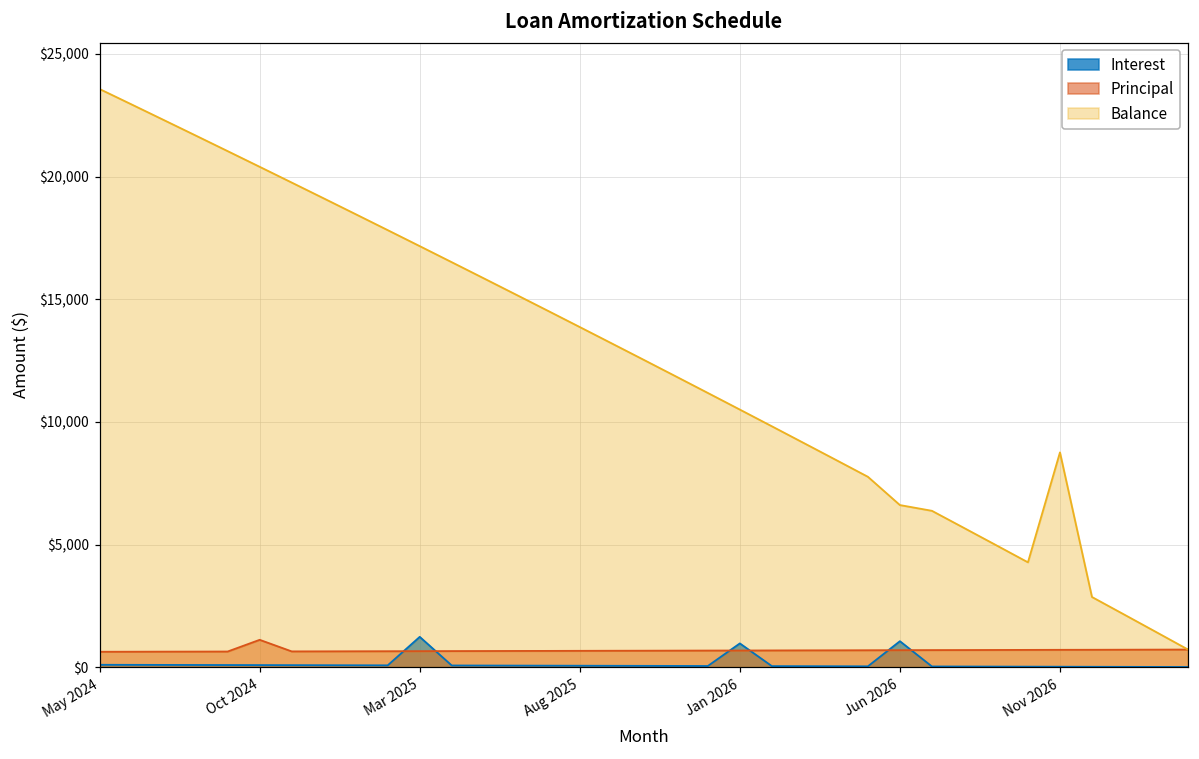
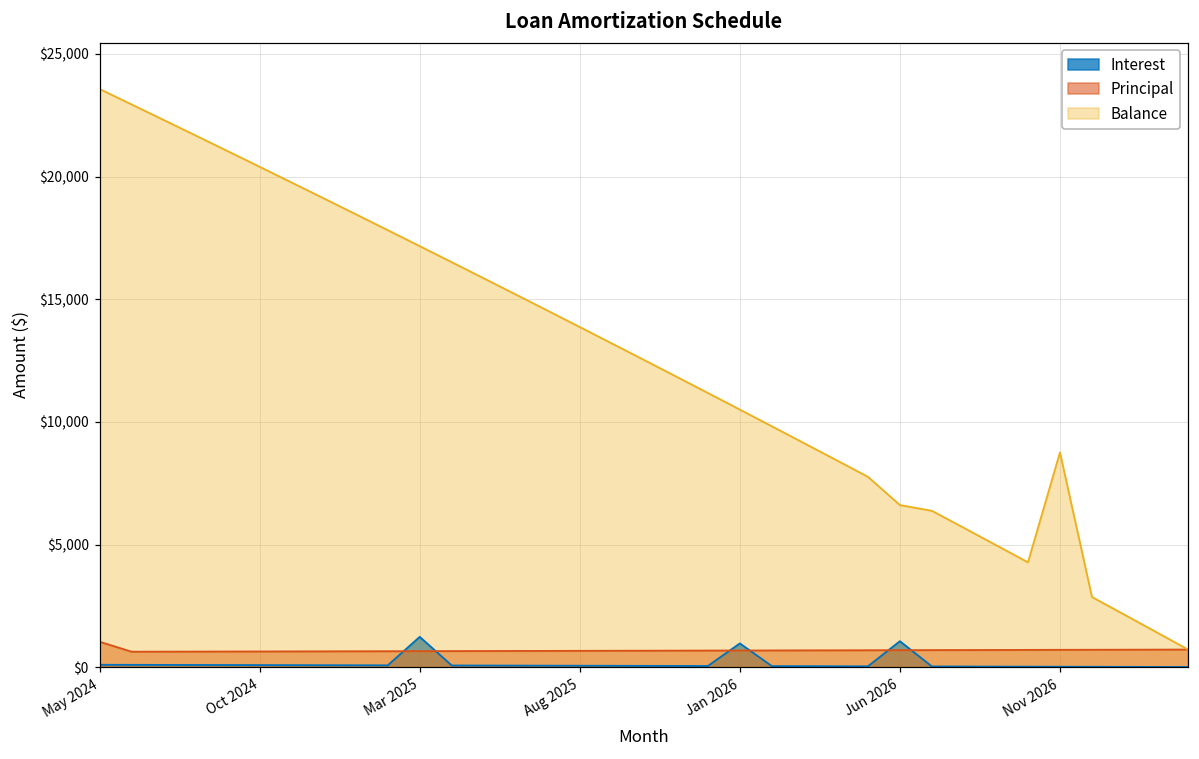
  {
    "Interest": {
      "May 2024": "$100",
      "Oct 2024": "$100",
      "Mar 2025": "$1,200",
      "Aug 2025": "$100",
      "Jan 2026": "$1,000",
      "Jun 2026": "$1,100",
      "Nov 2026": "$0"
    },
    "Principal": {
-     "May 2024": "$600",
-     "Oct 2024": "$1,100",
+     "May 2024": "$1,000",
+     "Oct 2024": "$600",
      "Mar 2025": "$700",
      "Aug 2025": "$700",
      "Jan 2026": "$700",
      "Jun 2026": "$700",
      "Nov 2026": "$700"
    },
    "Balance": {
      "May 2024": "$23,600",
      "Oct 2024": "$20,400",
      "Mar 2025": "$17,200",
      "Aug 2025": "$13,900",
      "Jan 2026": "$10,500",
      "Jun 2026": "$6,600",
      "Nov 2026": "$8,800"
    }
  }
